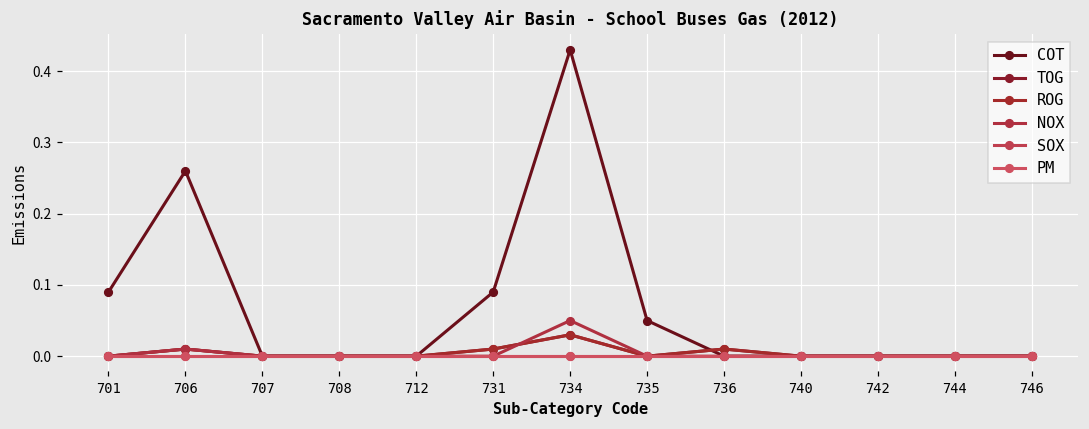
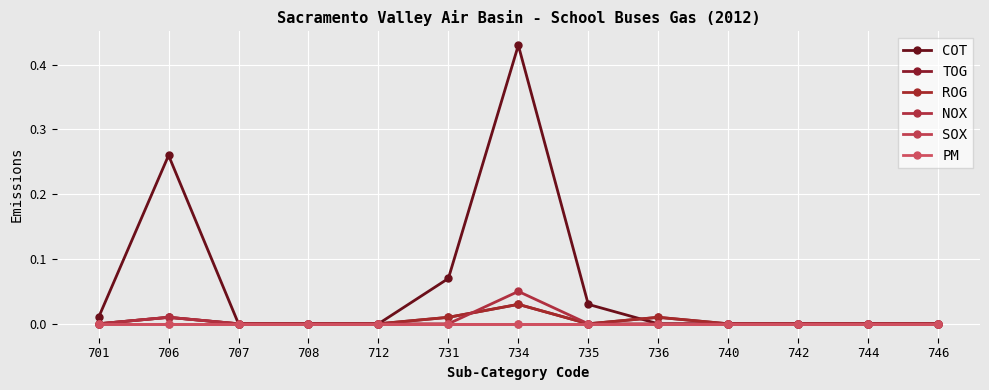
  {
    "COT": {
-     "701": 0.09,
+     "701": 0.01,
      "706": 0.26,
-     "731": 0.09,
+     "731": 0.07,
      "734": 0.43,
-     "735": 0.05
+     "735": 0.03
    }
  }
